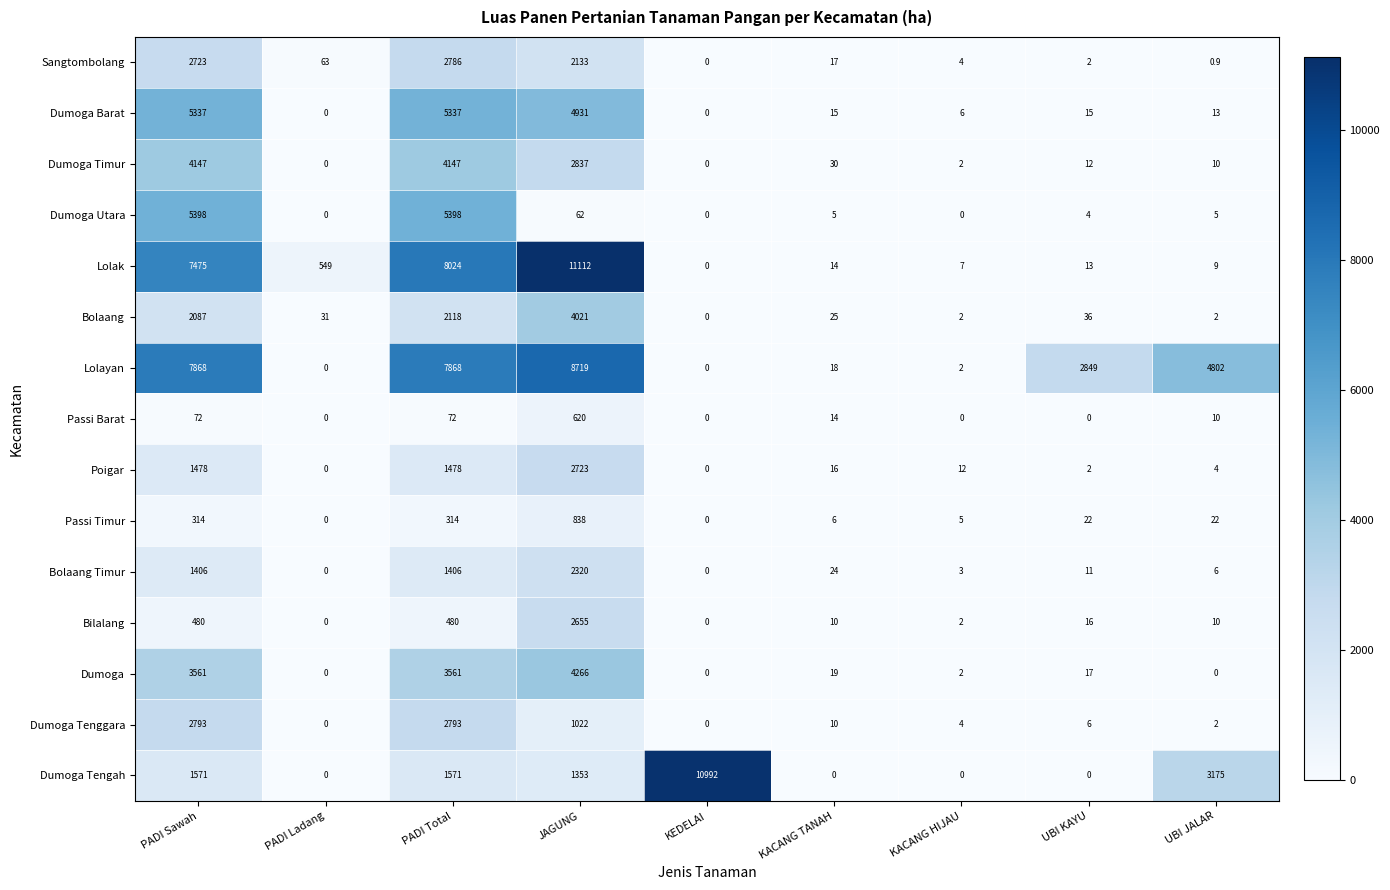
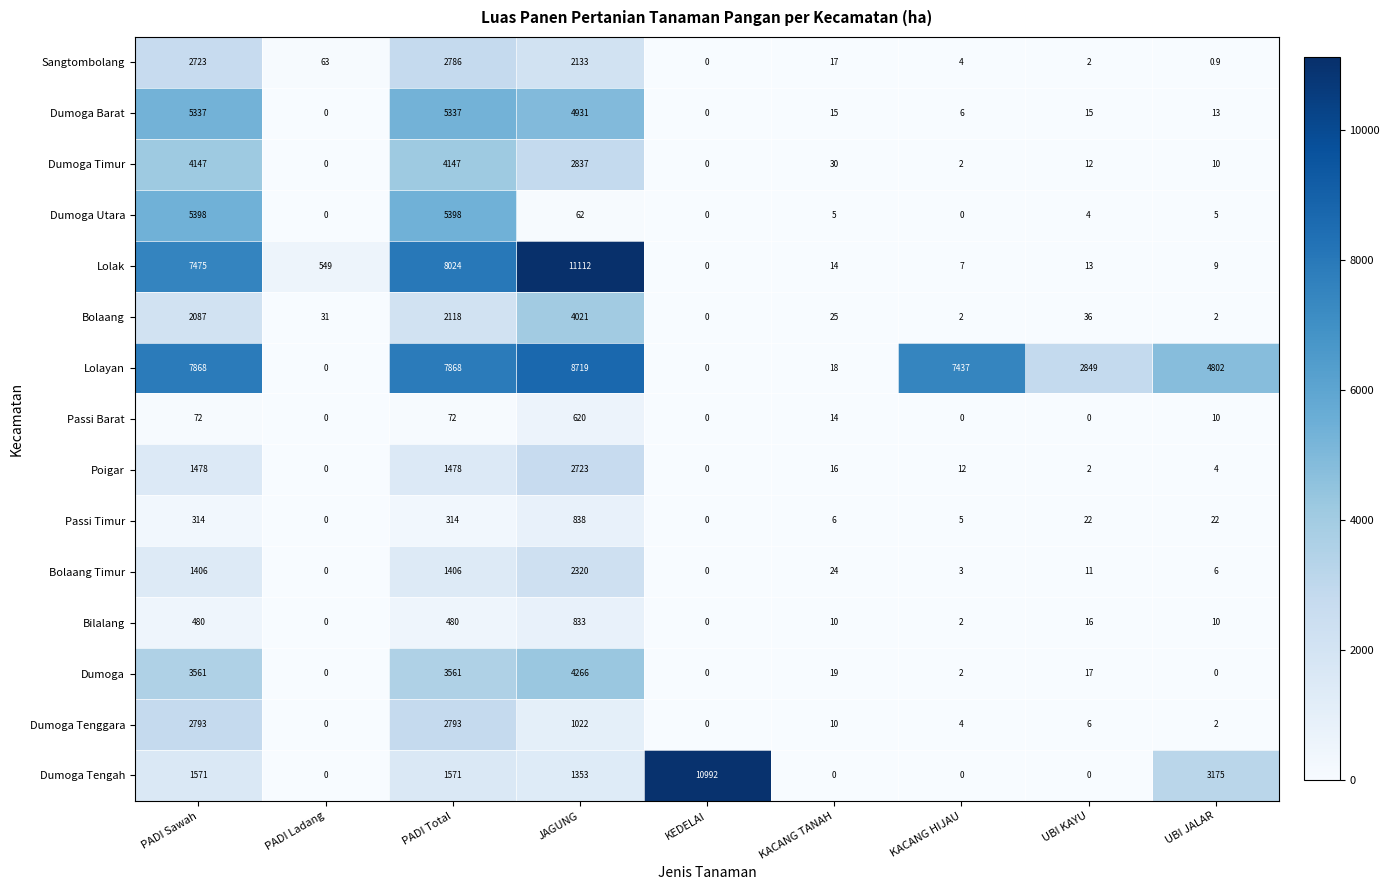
  {
    "Sangtombolang": {
      "PADI Sawah": 2723,
      "PADI Ladang": 63,
      "PADI Total": 2786,
      "JAGUNG": 2133,
      "KEDELAI": 0,
      "KACANG TANAH": 17,
      "KACANG HIJAU": 4,
      "UBI KAYU": 2,
      "UBI JALAR": 0.9
    },
    "Dumoga Barat": {
      "PADI Sawah": 5337,
      "PADI Ladang": 0,
      "PADI Total": 5337,
      "JAGUNG": 4931,
      "KEDELAI": 0,
      "KACANG TANAH": 15,
      "KACANG HIJAU": 6,
      "UBI KAYU": 15,
      "UBI JALAR": 13
    },
    "Dumoga Timur": {
      "PADI Sawah": 4147,
      "PADI Ladang": 0,
      "PADI Total": 4147,
      "JAGUNG": 2837,
      "KEDELAI": 0,
      "KACANG TANAH": 30,
      "KACANG HIJAU": 2,
      "UBI KAYU": 12,
      "UBI JALAR": 10
    },
    "Dumoga Utara": {
      "PADI Sawah": 5398,
      "PADI Ladang": 0,
      "PADI Total": 5398,
      "JAGUNG": 62,
      "KEDELAI": 0,
      "KACANG TANAH": 5,
      "KACANG HIJAU": 0,
      "UBI KAYU": 4,
      "UBI JALAR": 5
    },
    "Lolak": {
      "PADI Sawah": 7475,
      "PADI Ladang": 549,
      "PADI Total": 8024,
      "JAGUNG": 11112,
      "KEDELAI": 0,
      "KACANG TANAH": 14,
      "KACANG HIJAU": 7,
      "UBI KAYU": 13,
      "UBI JALAR": 9
    },
    "Bolaang": {
      "PADI Sawah": 2087,
      "PADI Ladang": 31,
      "PADI Total": 2118,
      "JAGUNG": 4021,
      "KEDELAI": 0,
      "KACANG TANAH": 25,
      "KACANG HIJAU": 2,
      "UBI KAYU": 36,
      "UBI JALAR": 2
    },
    "Lolayan": {
      "PADI Sawah": 7868,
      "PADI Ladang": 0,
      "PADI Total": 7868,
      "JAGUNG": 8719,
      "KEDELAI": 0,
      "KACANG TANAH": 18,
-     "KACANG HIJAU": 2,
+     "KACANG HIJAU": 7437,
      "UBI KAYU": 2849,
      "UBI JALAR": 4802
    },
    "Passi Barat": {
      "PADI Sawah": 72,
      "PADI Ladang": 0,
      "PADI Total": 72,
      "JAGUNG": 620,
      "KEDELAI": 0,
      "KACANG TANAH": 14,
      "KACANG HIJAU": 0,
      "UBI KAYU": 0,
      "UBI JALAR": 10
    },
    "Poigar": {
      "PADI Sawah": 1478,
      "PADI Ladang": 0,
      "PADI Total": 1478,
      "JAGUNG": 2723,
      "KEDELAI": 0,
      "KACANG TANAH": 16,
      "KACANG HIJAU": 12,
      "UBI KAYU": 2,
      "UBI JALAR": 4
    },
    "Passi Timur": {
      "PADI Sawah": 314,
      "PADI Ladang": 0,
      "PADI Total": 314,
      "JAGUNG": 838,
      "KEDELAI": 0,
      "KACANG TANAH": 6,
      "KACANG HIJAU": 5,
      "UBI KAYU": 22,
      "UBI JALAR": 22
    },
    "Bolaang Timur": {
      "PADI Sawah": 1406,
      "PADI Ladang": 0,
      "PADI Total": 1406,
      "JAGUNG": 2320,
      "KEDELAI": 0,
      "KACANG TANAH": 24,
      "KACANG HIJAU": 3,
      "UBI KAYU": 11,
      "UBI JALAR": 6
    },
    "Bilalang": {
      "PADI Sawah": 480,
      "PADI Ladang": 0,
      "PADI Total": 480,
-     "JAGUNG": 2655,
+     "JAGUNG": 833,
      "KEDELAI": 0,
      "KACANG TANAH": 10,
      "KACANG HIJAU": 2,
      "UBI KAYU": 16,
      "UBI JALAR": 10
    },
    "Dumoga": {
      "PADI Sawah": 3561,
      "PADI Ladang": 0,
      "PADI Total": 3561,
      "JAGUNG": 4266,
      "KEDELAI": 0,
      "KACANG TANAH": 19,
      "KACANG HIJAU": 2,
      "UBI KAYU": 17,
      "UBI JALAR": 0
    },
    "Dumoga Tenggara": {
      "PADI Sawah": 2793,
      "PADI Ladang": 0,
      "PADI Total": 2793,
      "JAGUNG": 1022,
      "KEDELAI": 0,
      "KACANG TANAH": 10,
      "KACANG HIJAU": 4,
      "UBI KAYU": 6,
      "UBI JALAR": 2
    },
    "Dumoga Tengah": {
      "PADI Sawah": 1571,
      "PADI Ladang": 0,
      "PADI Total": 1571,
      "JAGUNG": 1353,
      "KEDELAI": 10992,
      "KACANG TANAH": 0,
      "KACANG HIJAU": 0,
      "UBI KAYU": 0,
      "UBI JALAR": 3175
    }
  }
